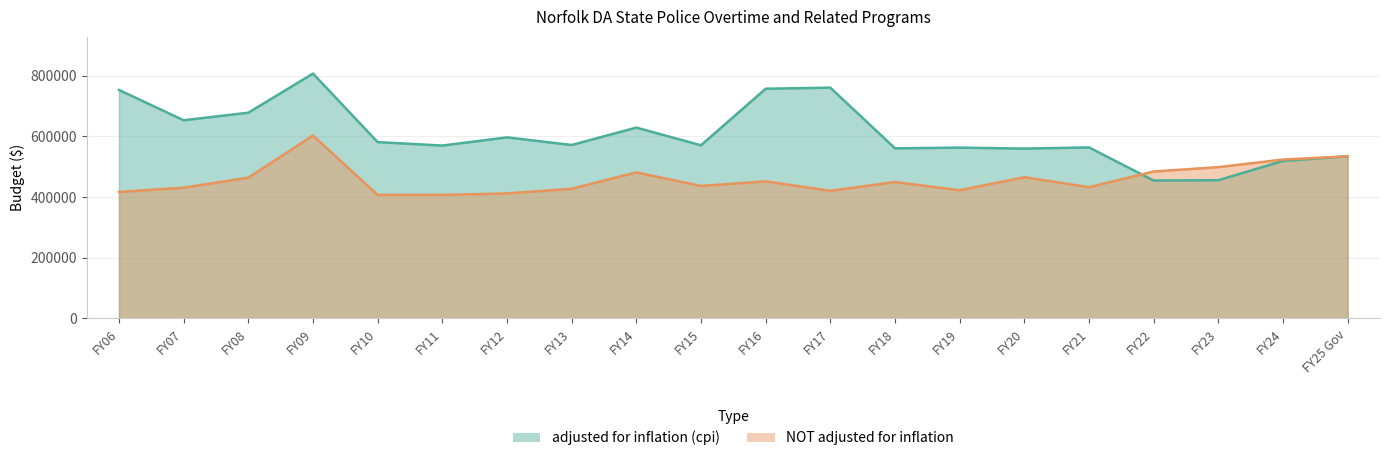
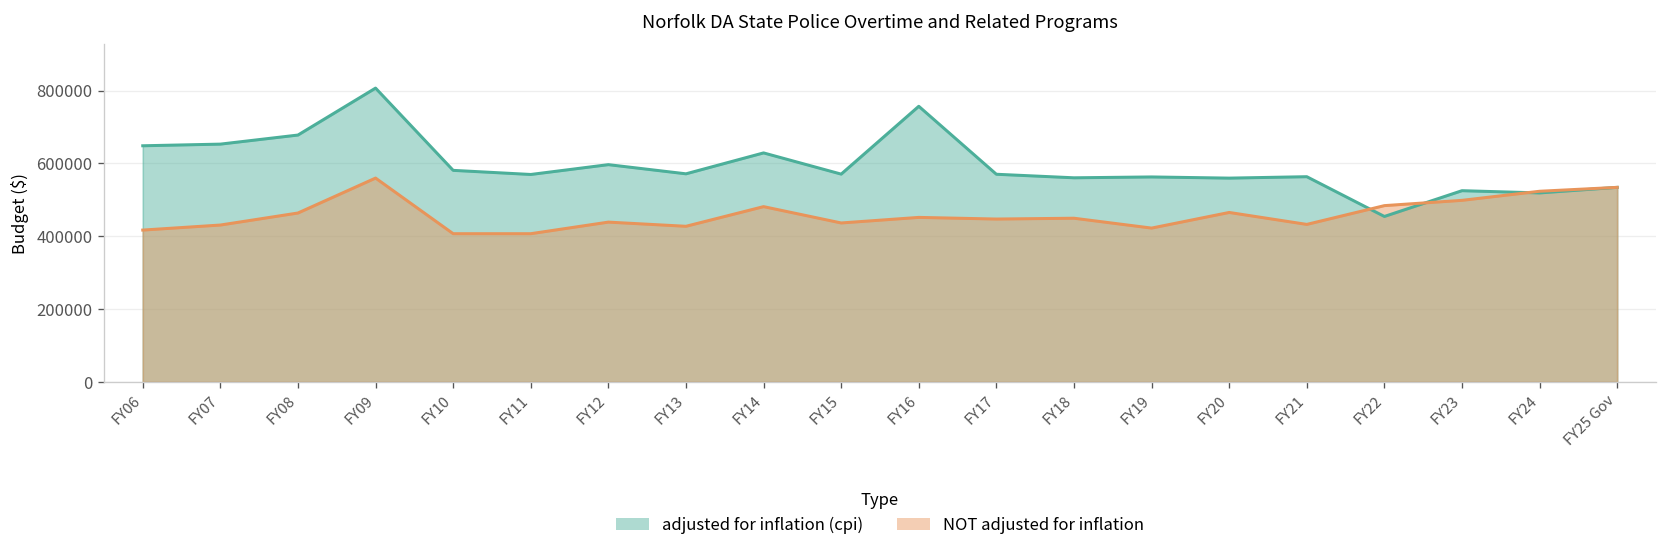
  {
    "adjusted for inflation (cpi)": {
-     "FY06": 750000,
+     "FY06": 650000,
      "FY07": 650000,
      "FY08": 680000,
      "FY09": 810000,
      "FY10": 580000,
      "FY11": 570000,
      "FY12": 600000,
      "FY13": 570000,
      "FY14": 630000,
      "FY15": 570000,
      "FY16": 760000,
-     "FY17": 760000,
+     "FY17": 570000,
      "FY18": 560000,
      "FY19": 560000,
      "FY20": 560000,
      "FY21": 560000,
      "FY22": 450000,
-     "FY23": 460000
+     "FY23": 530000
    },
    "NOT adjusted for inflation": {
      "FY06": 420000,
      "FY07": 430000,
      "FY08": 460000,
-     "FY09": 600000,
+     "FY09": 560000,
      "FY10": 410000,
      "FY11": 410000,
-     "FY12": 410000,
+     "FY12": 440000,
      "FY13": 430000,
      "FY14": 480000,
      "FY15": 440000,
      "FY16": 450000,
-     "FY17": 420000,
+     "FY17": 450000,
      "FY18": 450000,
      "FY19": 420000,
      "FY20": 470000,
      "FY21": 430000,
      "FY22": 480000,
      "FY23": 500000
    }
  }
